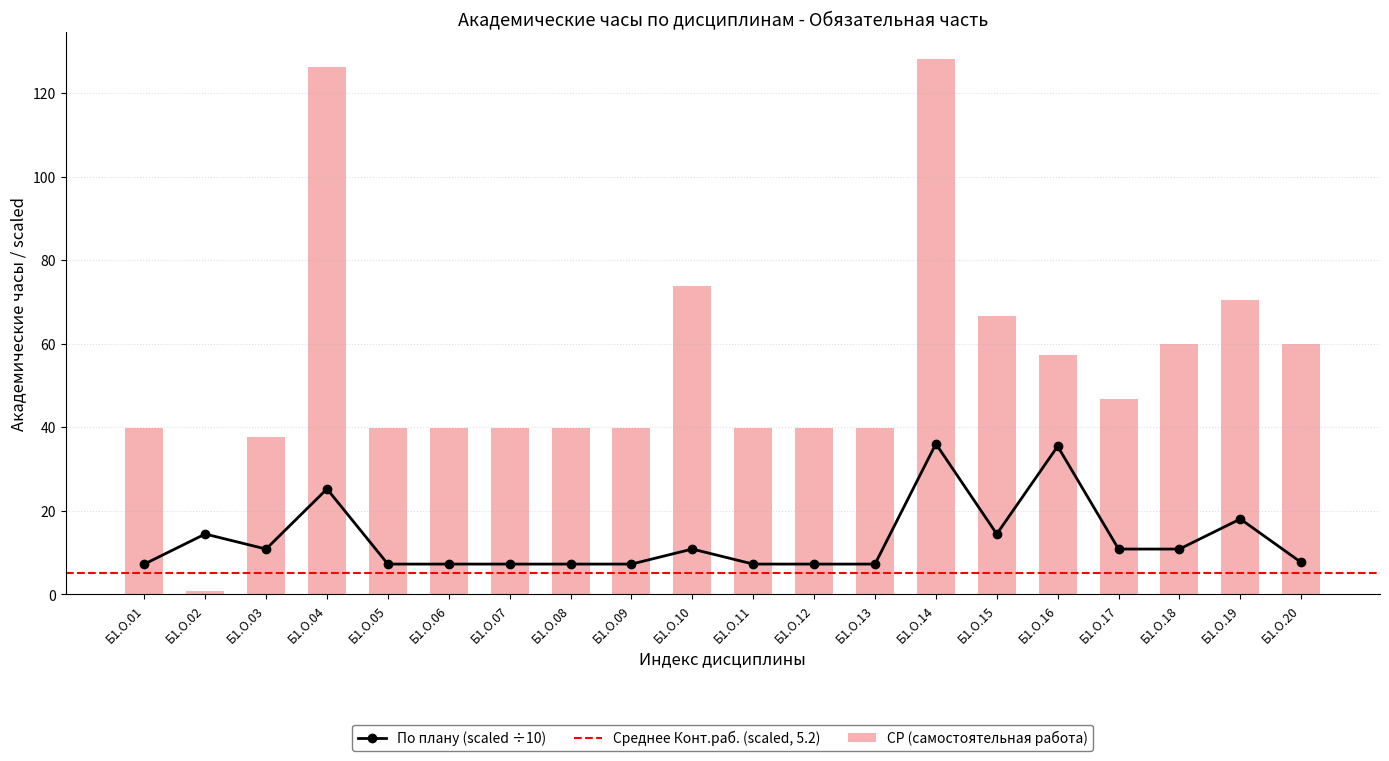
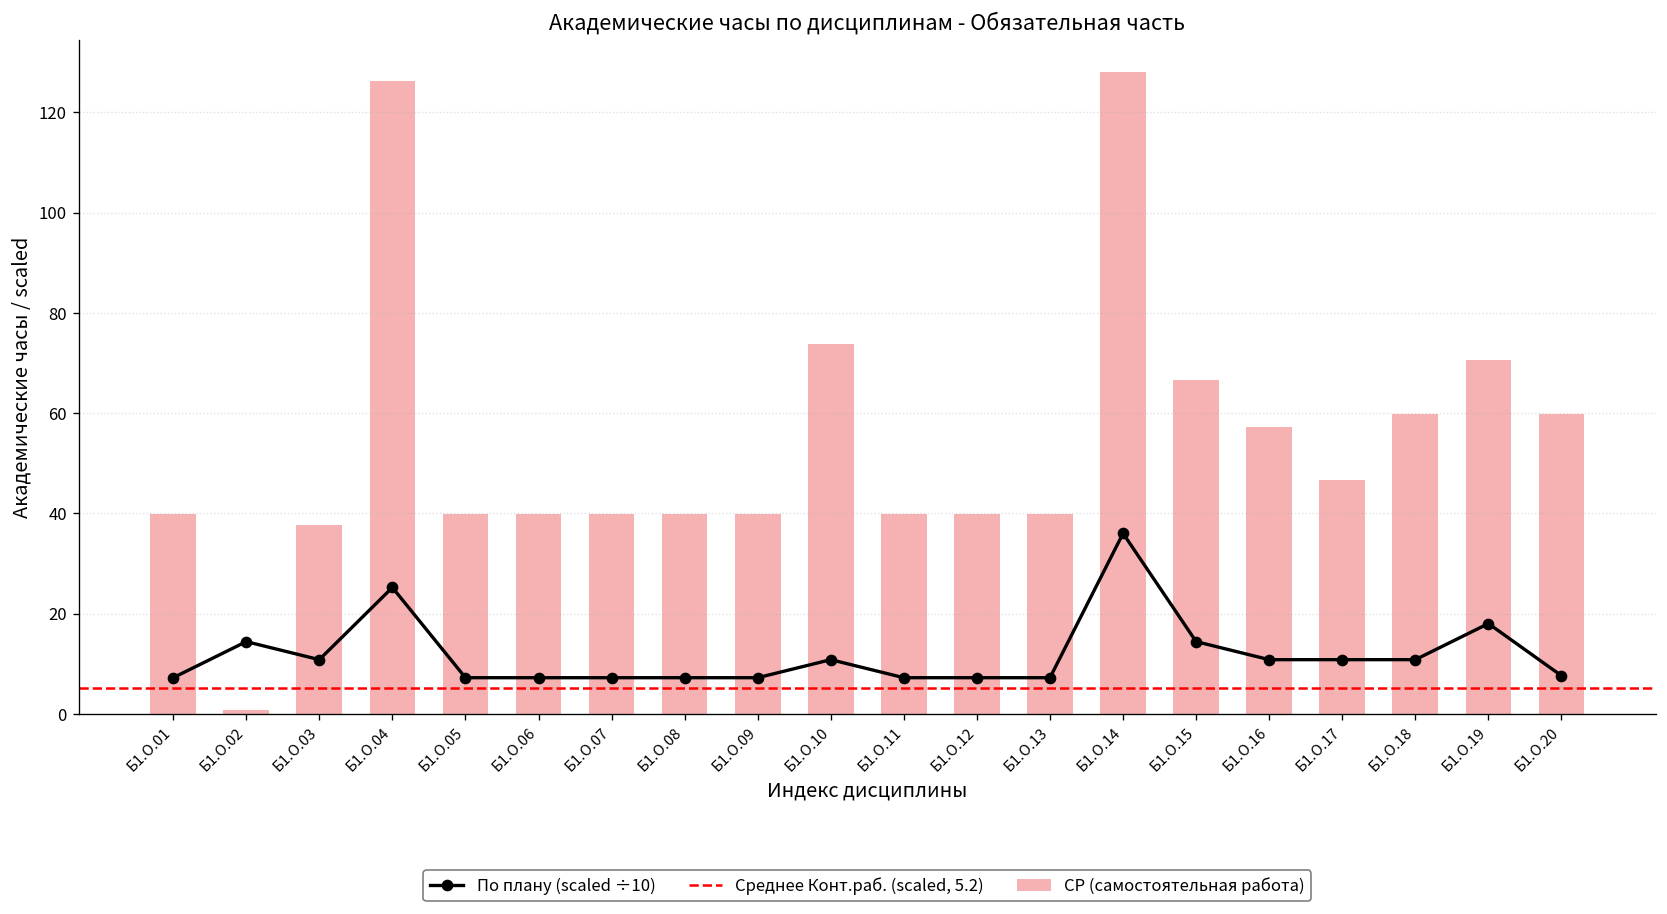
  {
    "По плану (scaled ÷10)": {
      "Б1.О.01": 7,
      "Б1.О.02": 14,
      "Б1.О.03": 11,
      "Б1.О.04": 25,
      "Б1.О.05": 7,
      "Б1.О.06": 7,
      "Б1.О.07": 7,
      "Б1.О.08": 7,
      "Б1.О.09": 7,
      "Б1.О.10": 11,
      "Б1.О.11": 7,
      "Б1.О.12": 7,
      "Б1.О.13": 7,
      "Б1.О.14": 36,
      "Б1.О.15": 14,
-     "Б1.О.16": 35,
+     "Б1.О.16": 11,
      "Б1.О.17": 11,
      "Б1.О.18": 11,
      "Б1.О.19": 18,
      "Б1.О.20": 8
    },
    "СР (самостоятельная работа)": {
      "Б1.О.01": 40,
      "Б1.О.02": 1,
      "Б1.О.03": 38,
      "Б1.О.04": 126,
      "Б1.О.05": 40,
      "Б1.О.06": 40,
      "Б1.О.07": 40,
      "Б1.О.08": 40,
      "Б1.О.09": 40,
      "Б1.О.10": 74,
      "Б1.О.11": 40,
      "Б1.О.12": 40,
      "Б1.О.13": 40,
      "Б1.О.14": 128,
      "Б1.О.15": 67,
      "Б1.О.16": 57,
      "Б1.О.17": 47,
      "Б1.О.18": 60,
      "Б1.О.19": 71,
      "Б1.О.20": 60
    }
  }
